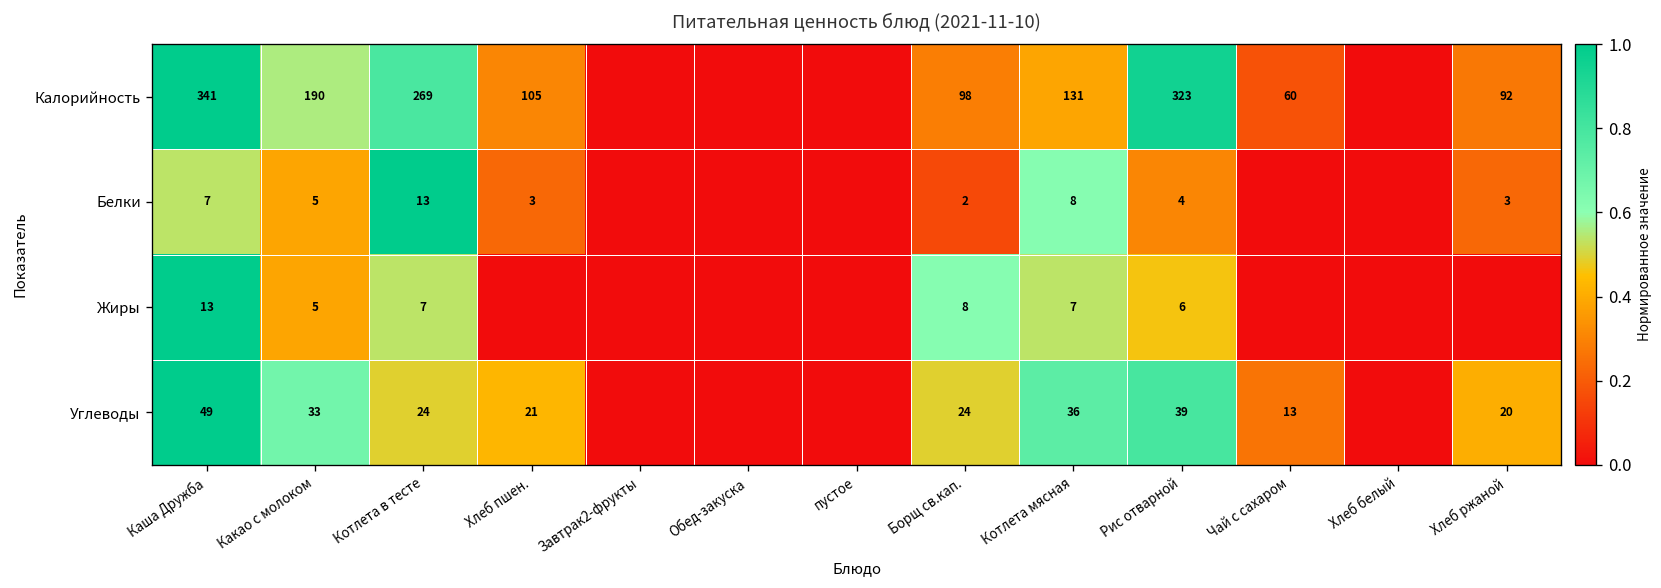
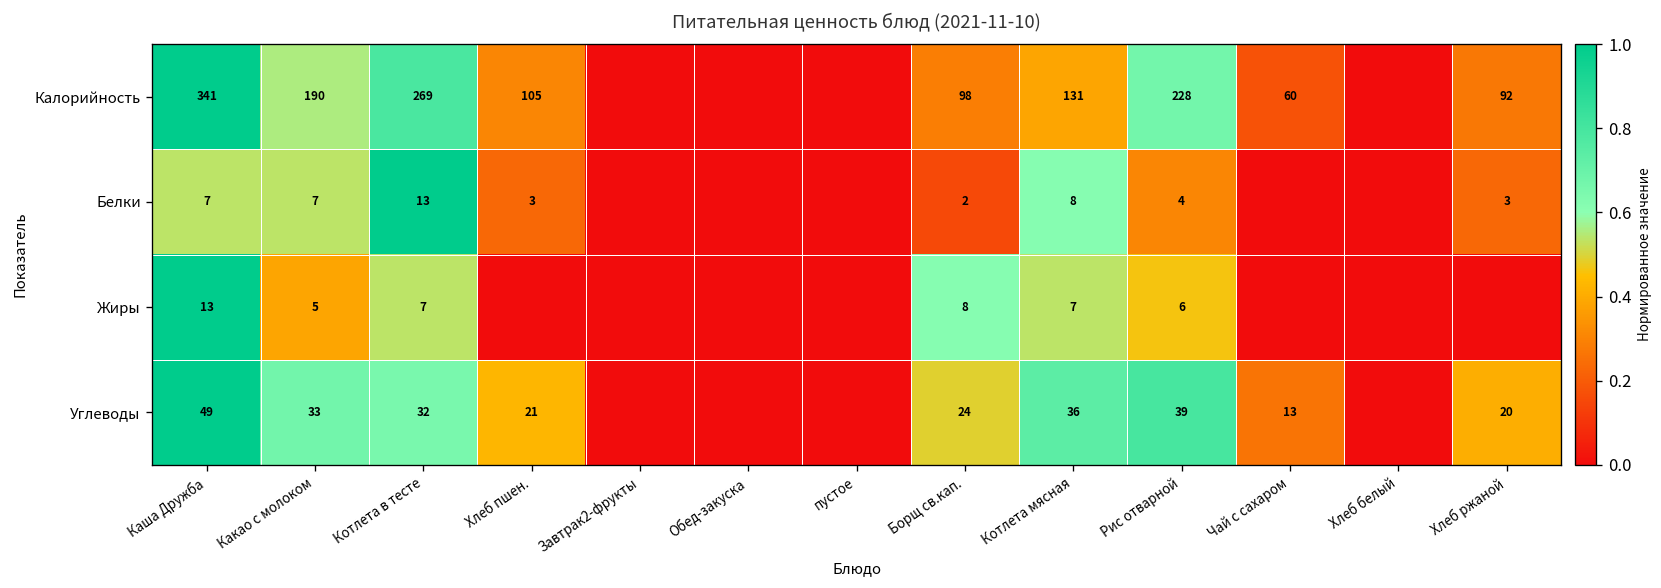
  {
    "Калорийность": {
      "Каша Дружба": 341,
      "Какао с молоком": 190,
      "Котлета в тесте": 269,
      "Хлеб пшен.": 105,
      "Борщ св.кап.": 98,
      "Котлета мясная": 131,
-     "Рис отварной": 323,
+     "Рис отварной": 228,
      "Чай с сахаром": 60,
      "Хлеб ржаной": 92
    },
    "Белки": {
      "Каша Дружба": 7,
-     "Какао с молоком": 5,
+     "Какао с молоком": 7,
      "Котлета в тесте": 13,
      "Хлеб пшен.": 3,
      "Борщ св.кап.": 2,
      "Котлета мясная": 8,
      "Рис отварной": 4,
      "Хлеб ржаной": 3
    },
    "Жиры": {
      "Каша Дружба": 13,
      "Какао с молоком": 5,
      "Котлета в тесте": 7,
      "Борщ св.кап.": 8,
      "Котлета мясная": 7,
      "Рис отварной": 6
    },
    "Углеводы": {
      "Каша Дружба": 49,
      "Какао с молоком": 33,
-     "Котлета в тесте": 24,
+     "Котлета в тесте": 32,
      "Хлеб пшен.": 21,
      "Борщ св.кап.": 24,
      "Котлета мясная": 36,
      "Рис отварной": 39,
      "Чай с сахаром": 13,
      "Хлеб ржаной": 20
    }
  }
